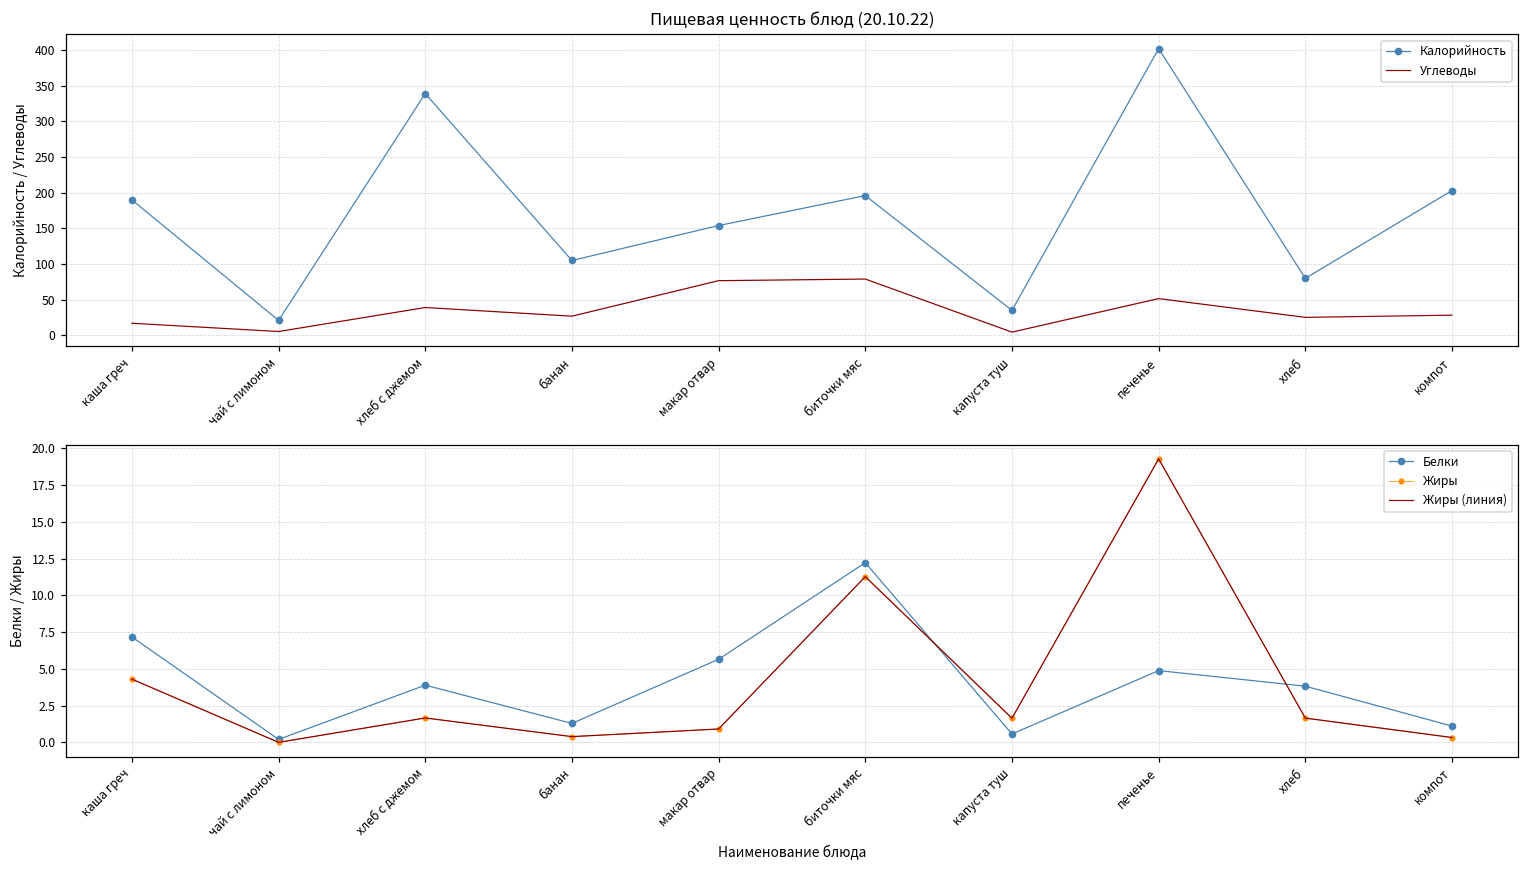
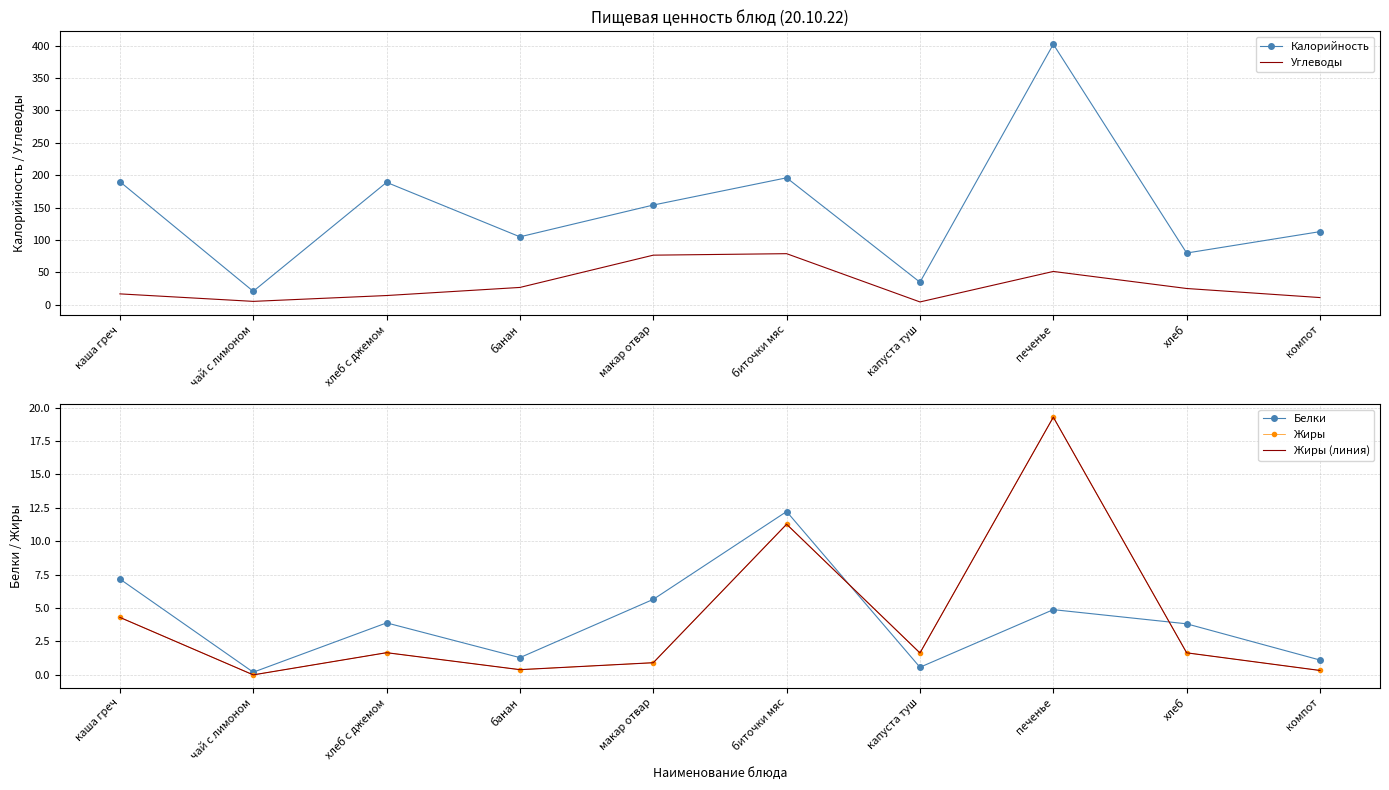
  {
    "Пищевая ценность блюд (20.10.22)": {
      "Калорийность": {
        "каша греч": 190,
        "чай с лимоном": 20,
-       "хлеб с джемом": 340,
+       "хлеб с джемом": 190,
        "банан": 110,
        "макар отвар": 150,
        "биточки мяс": 200,
        "капуста туш": 40,
        "печенье": 400,
        "хлеб": 80,
-       "компот": 200
+       "компот": 110
      },
      "Углеводы": {
        "каша греч": 20,
        "чай с лимоном": 10,
-       "хлеб с джемом": 40,
+       "хлеб с джемом": 10,
        "банан": 30,
        "макар отвар": 80,
        "биточки мяс": 80,
        "капуста туш": 0,
        "печенье": 50,
        "хлеб": 30,
-       "компот": 30
+       "компот": 10
      }
    }
  }
